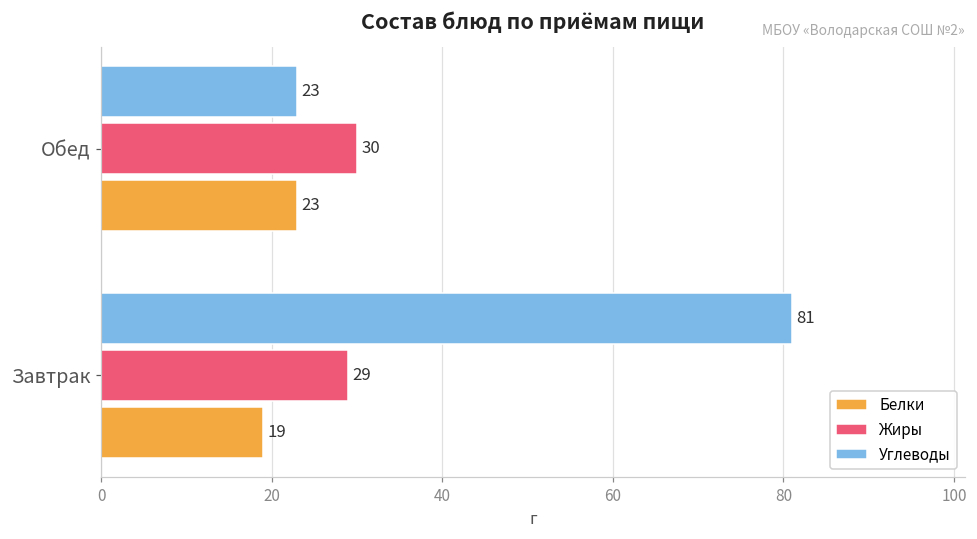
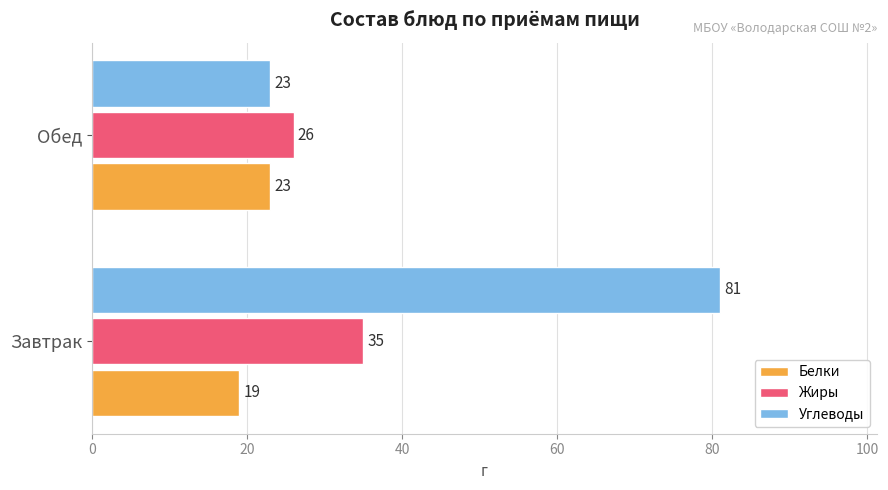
  {
    "Белки": {
      "Обед": 23,
      "Завтрак": 19
    },
    "Жиры": {
-     "Обед": 30,
-     "Завтрак": 29
+     "Обед": 26,
+     "Завтрак": 35
    },
    "Углеводы": {
      "Обед": 23,
      "Завтрак": 81
    }
  }
